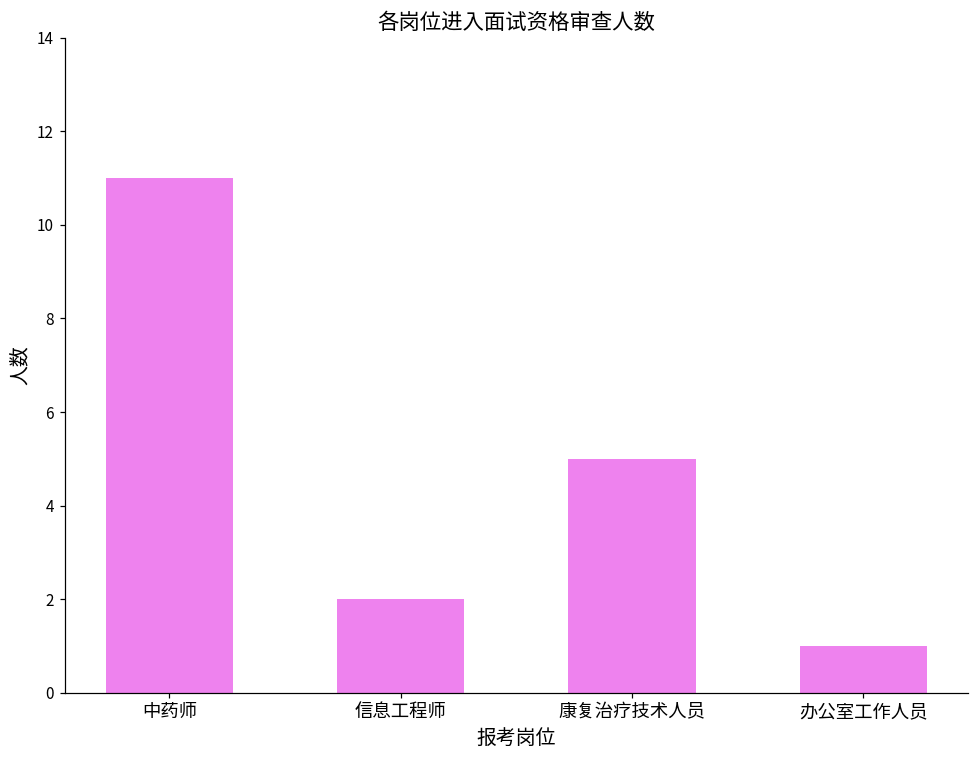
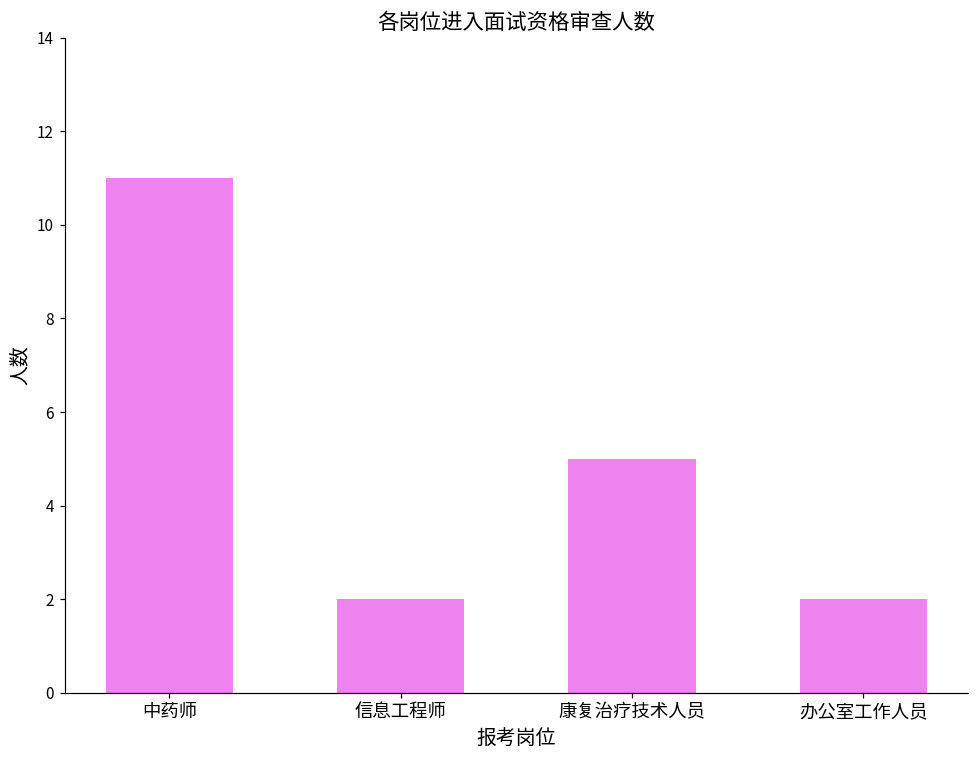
  {
    "中药师": 11,
    "信息工程师": 2,
    "康复治疗技术人员": 5,
-   "办公室工作人员": 1
+   "办公室工作人员": 2
  }
